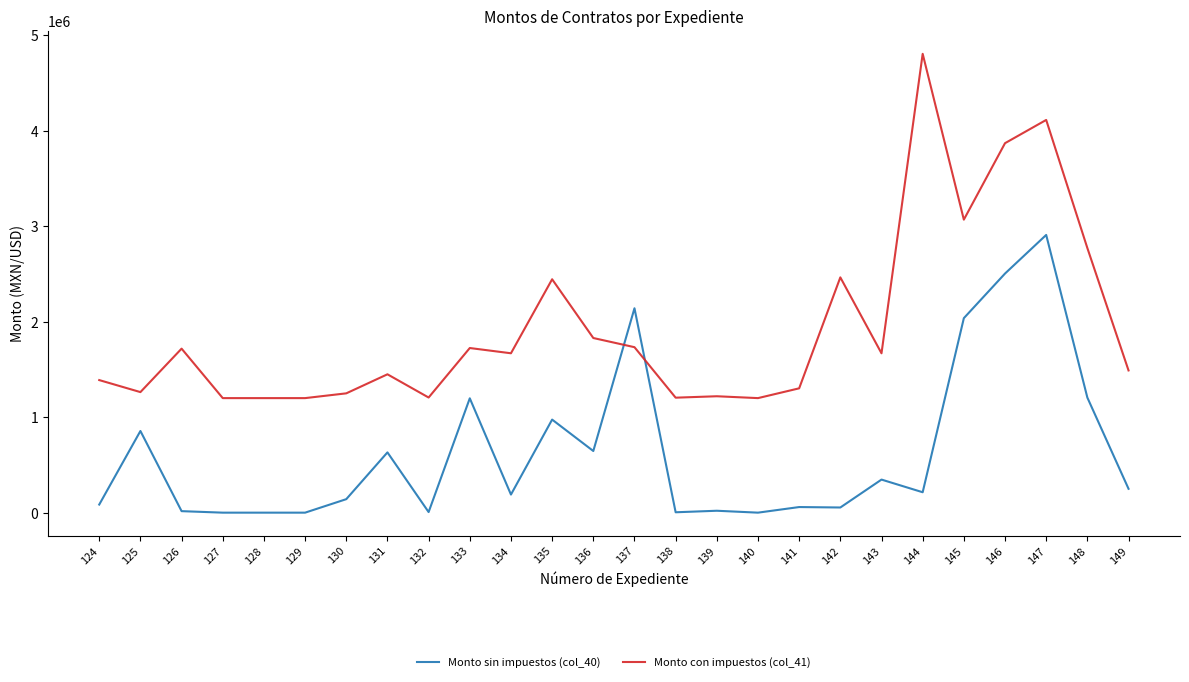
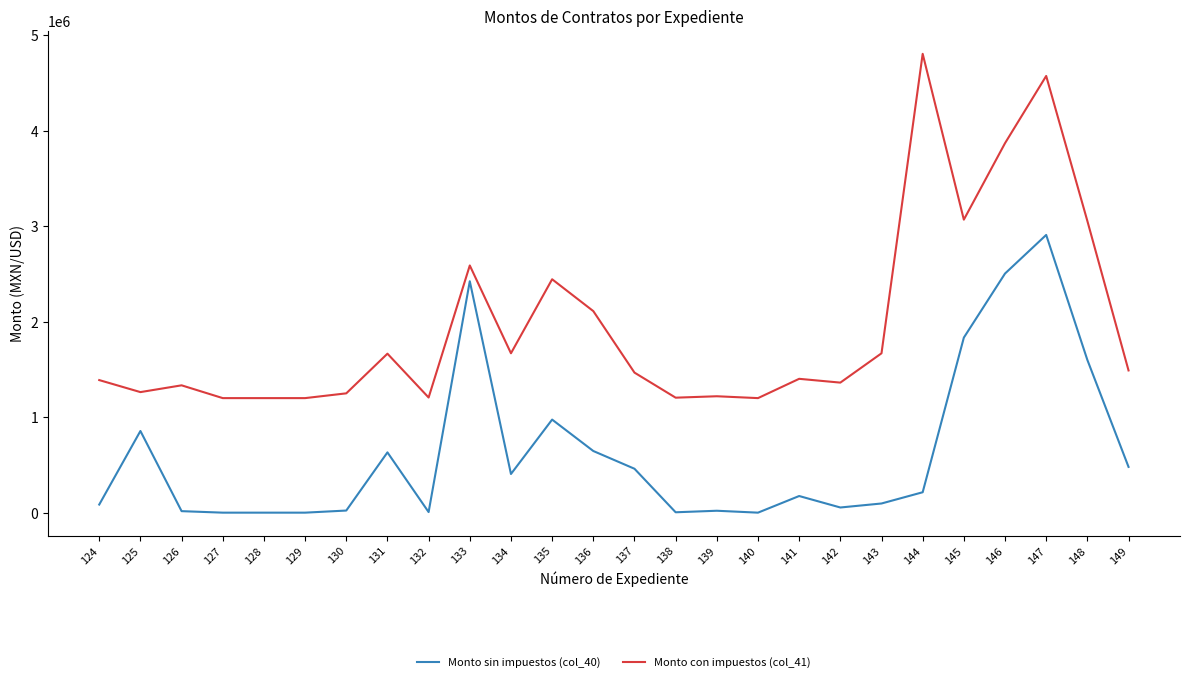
  {
    "Monto sin impuestos (col_40)": {
      "124": 100000,
      "125": 900000,
      "126": 0,
      "127": 0,
      "128": 0,
      "129": 0,
-     "130": 100000,
+     "130": 0,
      "131": 600000,
      "132": 0,
-     "133": 1200000,
-     "134": 200000,
+     "133": 2400000,
+     "134": 400000,
      "135": 1000000,
      "136": 600000,
-     "137": 2100000,
+     "137": 500000,
      "138": 0,
      "139": 0,
      "140": 0,
-     "141": 100000,
+     "141": 200000,
      "142": 100000,
-     "143": 300000,
+     "143": 100000,
      "144": 200000,
-     "145": 2000000,
+     "145": 1800000,
      "146": 2500000,
      "147": 2900000,
-     "148": 1200000,
-     "149": 300000
+     "148": 1600000,
+     "149": 500000
    },
    "Monto con impuestos (col_41)": {
      "124": 1400000,
      "125": 1300000,
-     "126": 1700000,
+     "126": 1300000,
      "127": 1200000,
      "128": 1200000,
      "129": 1200000,
      "130": 1200000,
-     "131": 1400000,
+     "131": 1700000,
      "132": 1200000,
-     "133": 1700000,
+     "133": 2600000,
      "134": 1700000,
      "135": 2400000,
-     "136": 1800000,
-     "137": 1700000,
+     "136": 2100000,
+     "137": 1500000,
      "138": 1200000,
      "139": 1200000,
      "140": 1200000,
-     "141": 1300000,
-     "142": 2500000,
+     "141": 1400000,
+     "142": 1400000,
      "143": 1700000,
      "144": 4800000,
      "145": 3100000,
      "146": 3900000,
-     "147": 4100000,
-     "148": 2800000,
+     "147": 4600000,
+     "148": 3100000,
      "149": 1500000
    }
  }
